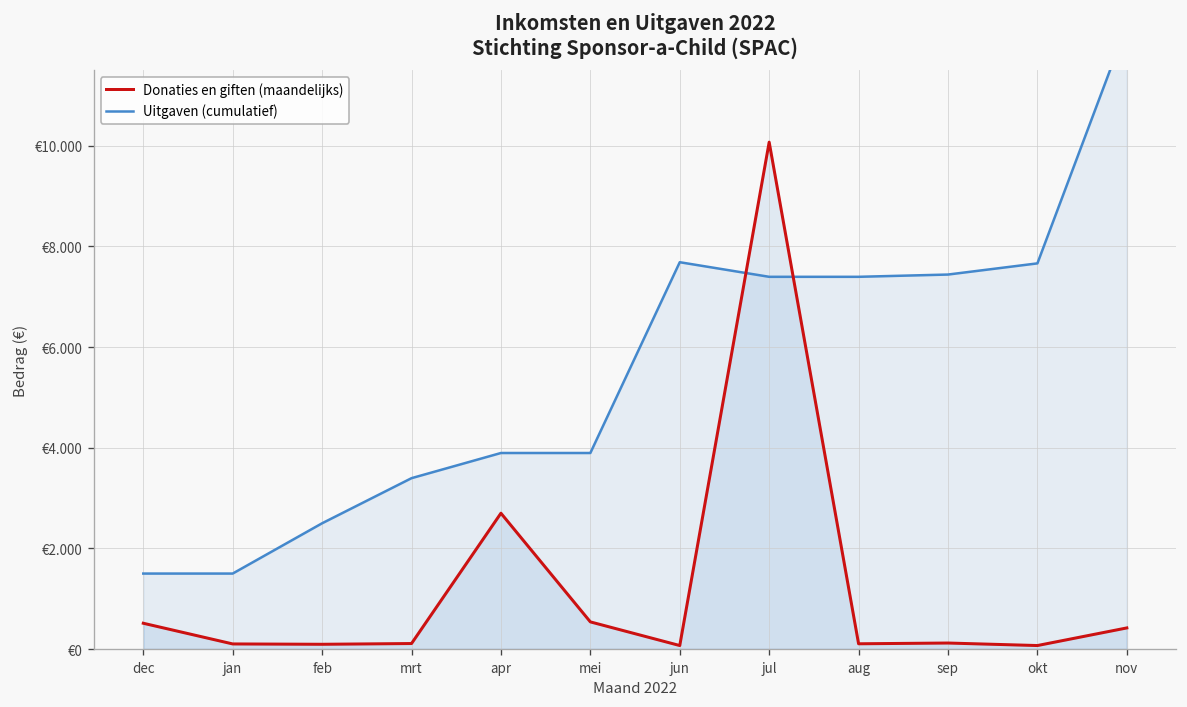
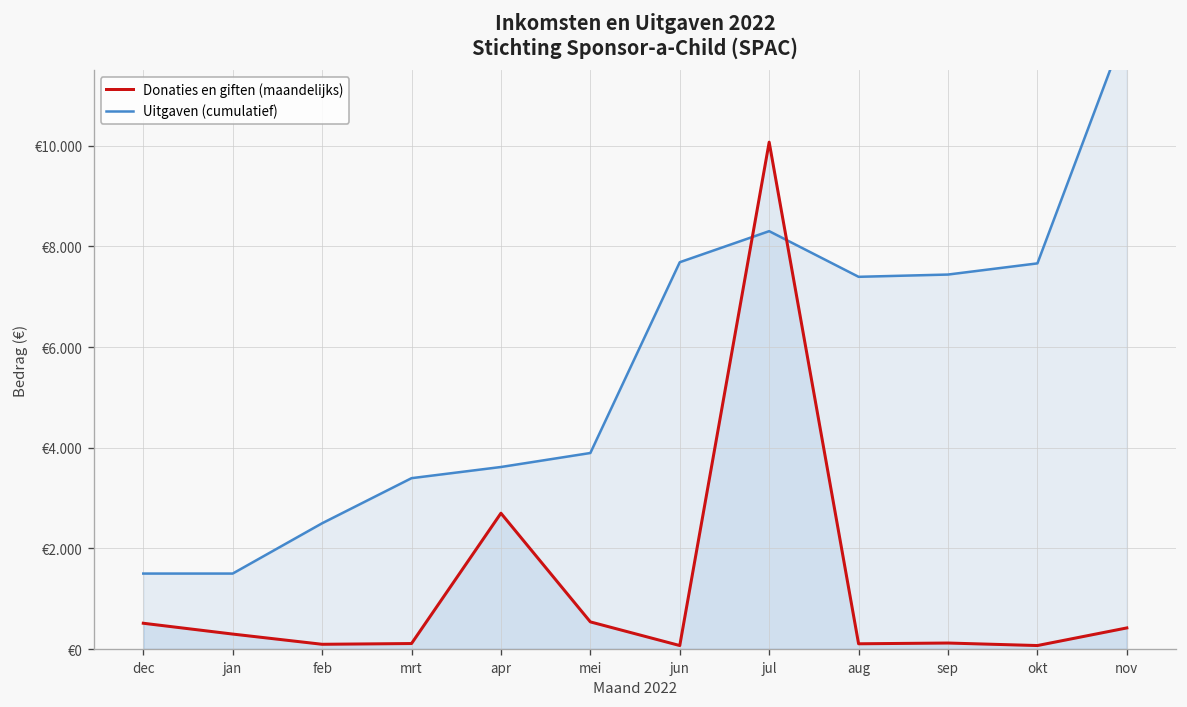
  {
    "Donaties en giften (maandelijks)": {
      "dec": "€0.5",
-     "jan": "€0.1",
+     "jan": "€0.3",
      "feb": "€0.1",
      "mrt": "€0.1",
      "apr": "€2.7",
      "mei": "€0.5",
      "jun": "€0.1",
      "jul": "€10.1",
      "aug": "€0.1",
      "sep": "€0.1",
      "okt": "€0.1",
      "nov": "€0.4"
    },
    "Uitgaven (cumulatief)": {
      "dec": "€1.5",
      "jan": "€1.5",
      "feb": "€2.5",
      "mrt": "€3.4",
-     "apr": "€3.9",
+     "apr": "€3.6",
      "mei": "€3.9",
      "jun": "€7.7",
-     "jul": "€7.4",
+     "jul": "€8.3",
      "aug": "€7.4",
      "sep": "€7.4",
      "okt": "€7.7"
    }
  }
